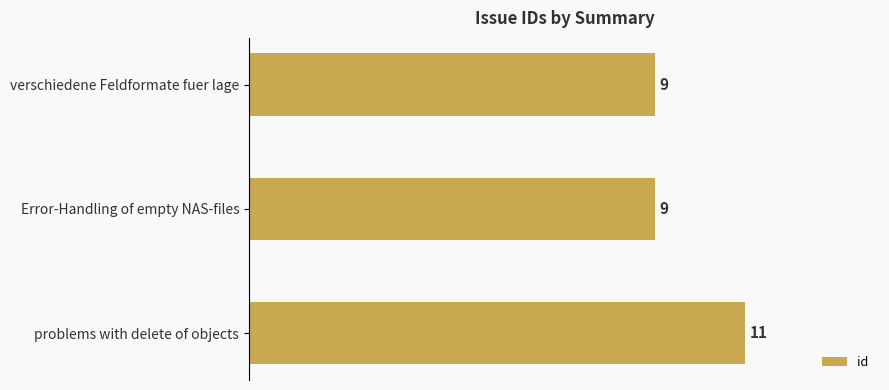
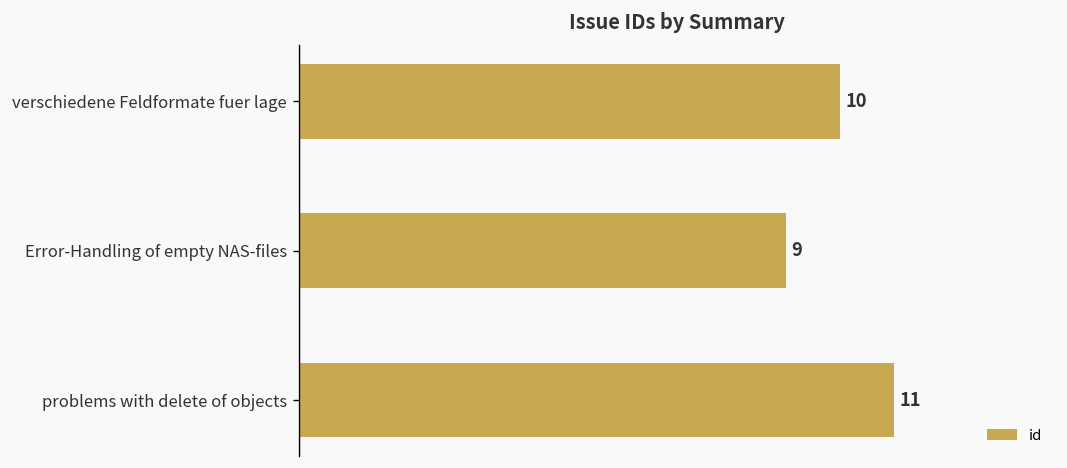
  {
-   "verschiedene Feldformate fuer lage": 9,
+   "verschiedene Feldformate fuer lage": 10,
    "Error-Handling of empty NAS-files": 9,
    "problems with delete of objects": 11
  }
